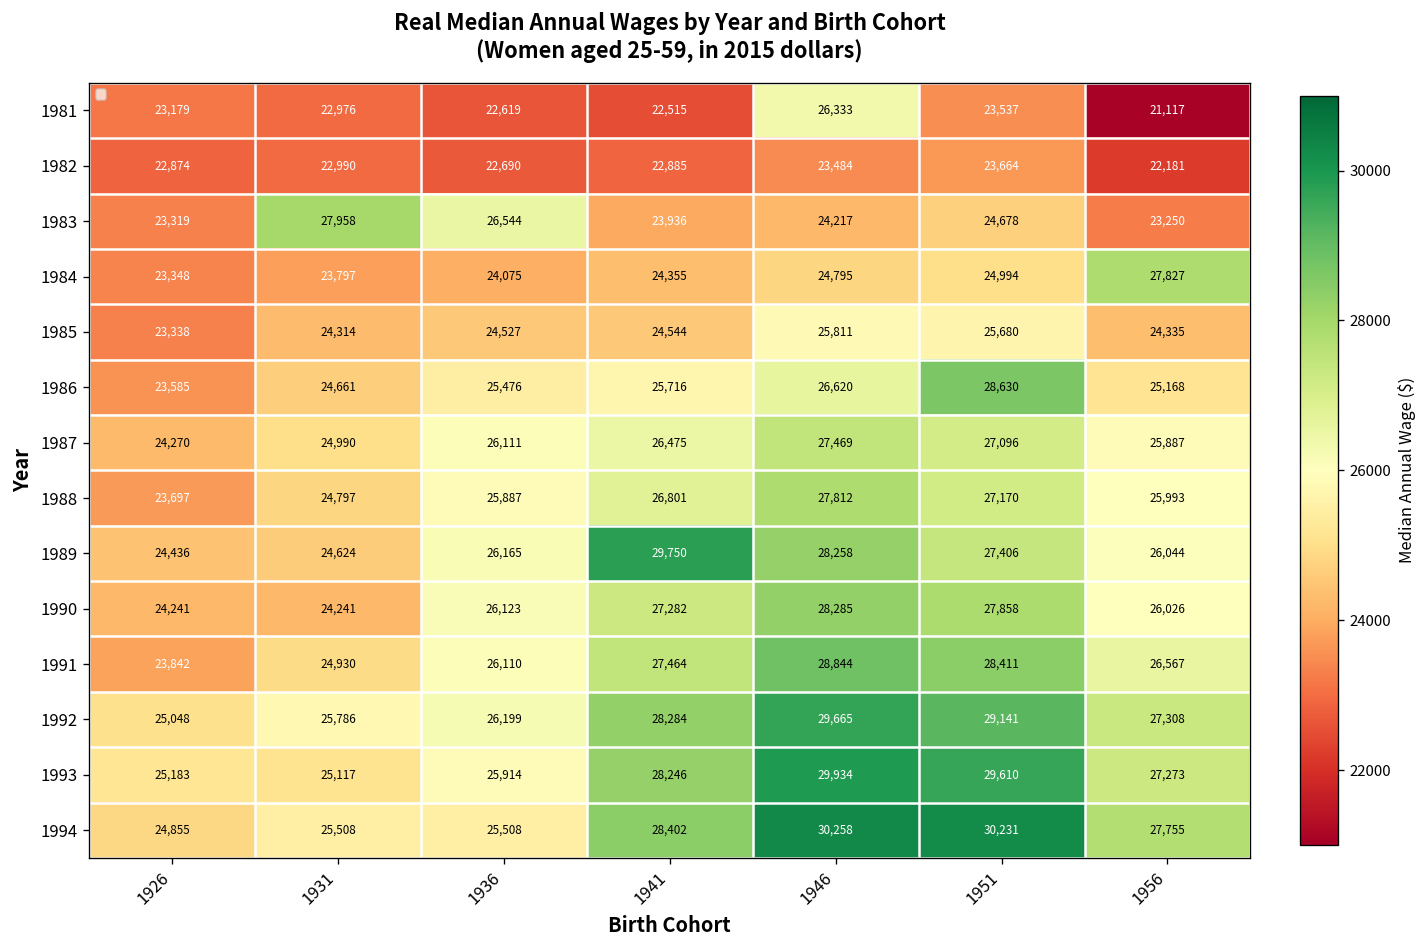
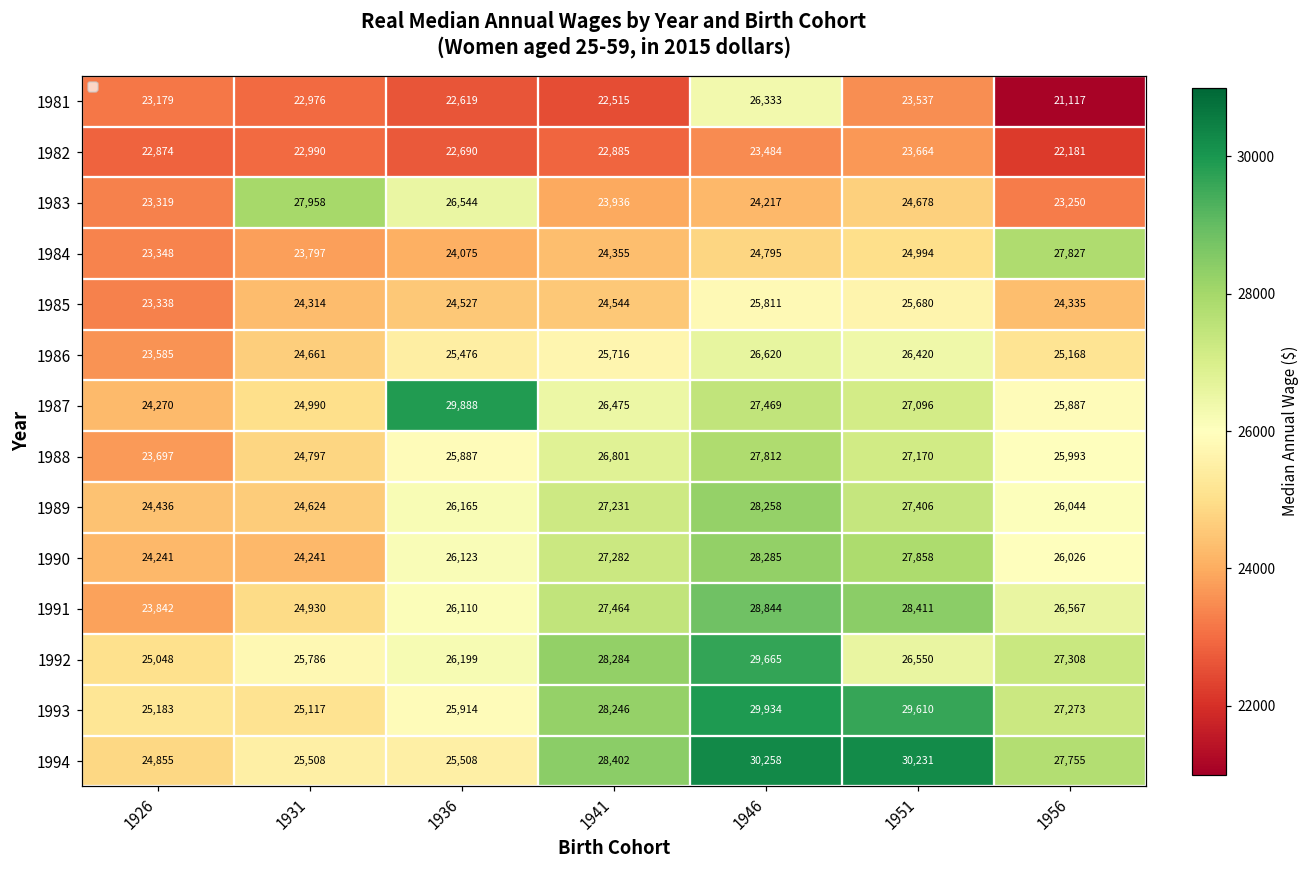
  {
    "1981": {
      "1926": "23,179",
      "1931": "22,976",
      "1936": "22,619",
      "1941": "22,515",
      "1946": "26,333",
      "1951": "23,537",
      "1956": "21,117"
    },
    "1982": {
      "1926": "22,874",
      "1931": "22,990",
      "1936": "22,690",
      "1941": "22,885",
      "1946": "23,484",
      "1951": "23,664",
      "1956": "22,181"
    },
    "1983": {
      "1926": "23,319",
      "1931": "27,958",
      "1936": "26,544",
      "1941": "23,936",
      "1946": "24,217",
      "1951": "24,678",
      "1956": "23,250"
    },
    "1984": {
      "1926": "23,348",
      "1931": "23,797",
      "1936": "24,075",
      "1941": "24,355",
      "1946": "24,795",
      "1951": "24,994",
      "1956": "27,827"
    },
    "1985": {
      "1926": "23,338",
      "1931": "24,314",
      "1936": "24,527",
      "1941": "24,544",
      "1946": "25,811",
      "1951": "25,680",
      "1956": "24,335"
    },
    "1986": {
      "1926": "23,585",
      "1931": "24,661",
      "1936": "25,476",
      "1941": "25,716",
      "1946": "26,620",
-     "1951": "28,630",
+     "1951": "26,420",
      "1956": "25,168"
    },
    "1987": {
      "1926": "24,270",
      "1931": "24,990",
-     "1936": "26,111",
+     "1936": "29,888",
      "1941": "26,475",
      "1946": "27,469",
      "1951": "27,096",
      "1956": "25,887"
    },
    "1988": {
      "1926": "23,697",
      "1931": "24,797",
      "1936": "25,887",
      "1941": "26,801",
      "1946": "27,812",
      "1951": "27,170",
      "1956": "25,993"
    },
    "1989": {
      "1926": "24,436",
      "1931": "24,624",
      "1936": "26,165",
-     "1941": "29,750",
+     "1941": "27,231",
      "1946": "28,258",
      "1951": "27,406",
      "1956": "26,044"
    },
    "1990": {
      "1926": "24,241",
      "1931": "24,241",
      "1936": "26,123",
      "1941": "27,282",
      "1946": "28,285",
      "1951": "27,858",
      "1956": "26,026"
    },
    "1991": {
      "1926": "23,842",
      "1931": "24,930",
      "1936": "26,110",
      "1941": "27,464",
      "1946": "28,844",
      "1951": "28,411",
      "1956": "26,567"
    },
    "1992": {
      "1926": "25,048",
      "1931": "25,786",
      "1936": "26,199",
      "1941": "28,284",
      "1946": "29,665",
-     "1951": "29,141",
+     "1951": "26,550",
      "1956": "27,308"
    },
    "1993": {
      "1926": "25,183",
      "1931": "25,117",
      "1936": "25,914",
      "1941": "28,246",
      "1946": "29,934",
      "1951": "29,610",
      "1956": "27,273"
    },
    "1994": {
      "1926": "24,855",
      "1931": "25,508",
      "1936": "25,508",
      "1941": "28,402",
      "1946": "30,258",
      "1951": "30,231",
      "1956": "27,755"
    }
  }
